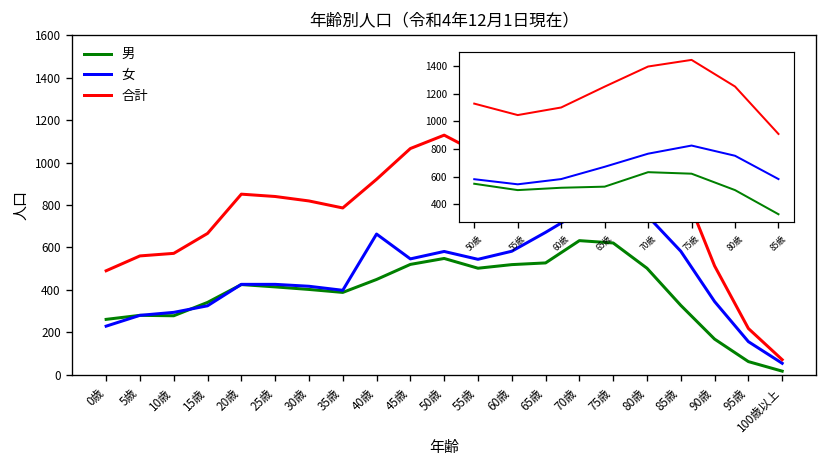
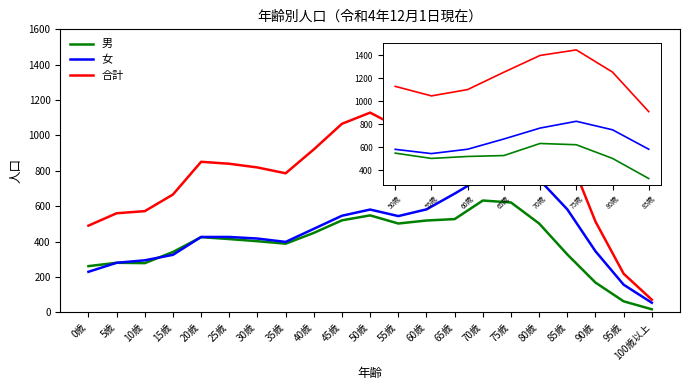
  {
    "男": {
      "0歳": 260,
      "10歳": 280,
      "15歳": 340,
      "30歳": 400,
      "40歳": 450,
      "45歳": 520,
      "50歳": 550,
      "55歳": 500,
      "60歳": 520,
      "65歳": 530,
      "70歳": 630,
      "75歳": 620,
      "80歳": 500,
      "85歳": 330,
      "90歳": 170,
      "95歳": 60,
      "100歳以上": 20
    },
    "女": {
      "0歳": 230,
      "10歳": 290,
      "15歳": 330,
      "30歳": 420,
-     "40歳": 660,
+     "40歳": 470,
      "45歳": 550,
      "50歳": 580,
      "55歳": 540,
      "60歳": 580,
      "65歳": 670,
      "70歳": 770,
      "75歳": 830,
      "80歳": 750,
      "85歳": 580,
      "90歳": 350,
      "95歳": 160,
      "100歳以上": 50
    },
    "合計": {
      "0歳": 490,
      "5歳": 560,
      "10歳": 570,
      "15歳": 670,
      "20歳": 850,
      "25歳": 840,
      "30歳": 820,
      "35歳": 790,
      "40歳": 920,
      "45歳": 1070,
      "50歳": 1130,
      "55歳": 1050,
      "60歳": 1100,
      "65歳": 1250,
      "70歳": 1400,
      "75歳": 1450,
      "80歳": 1250,
      "85歳": 910,
      "90歳": 510,
      "95歳": 220,
      "100歳以上": 70
    }
  }
